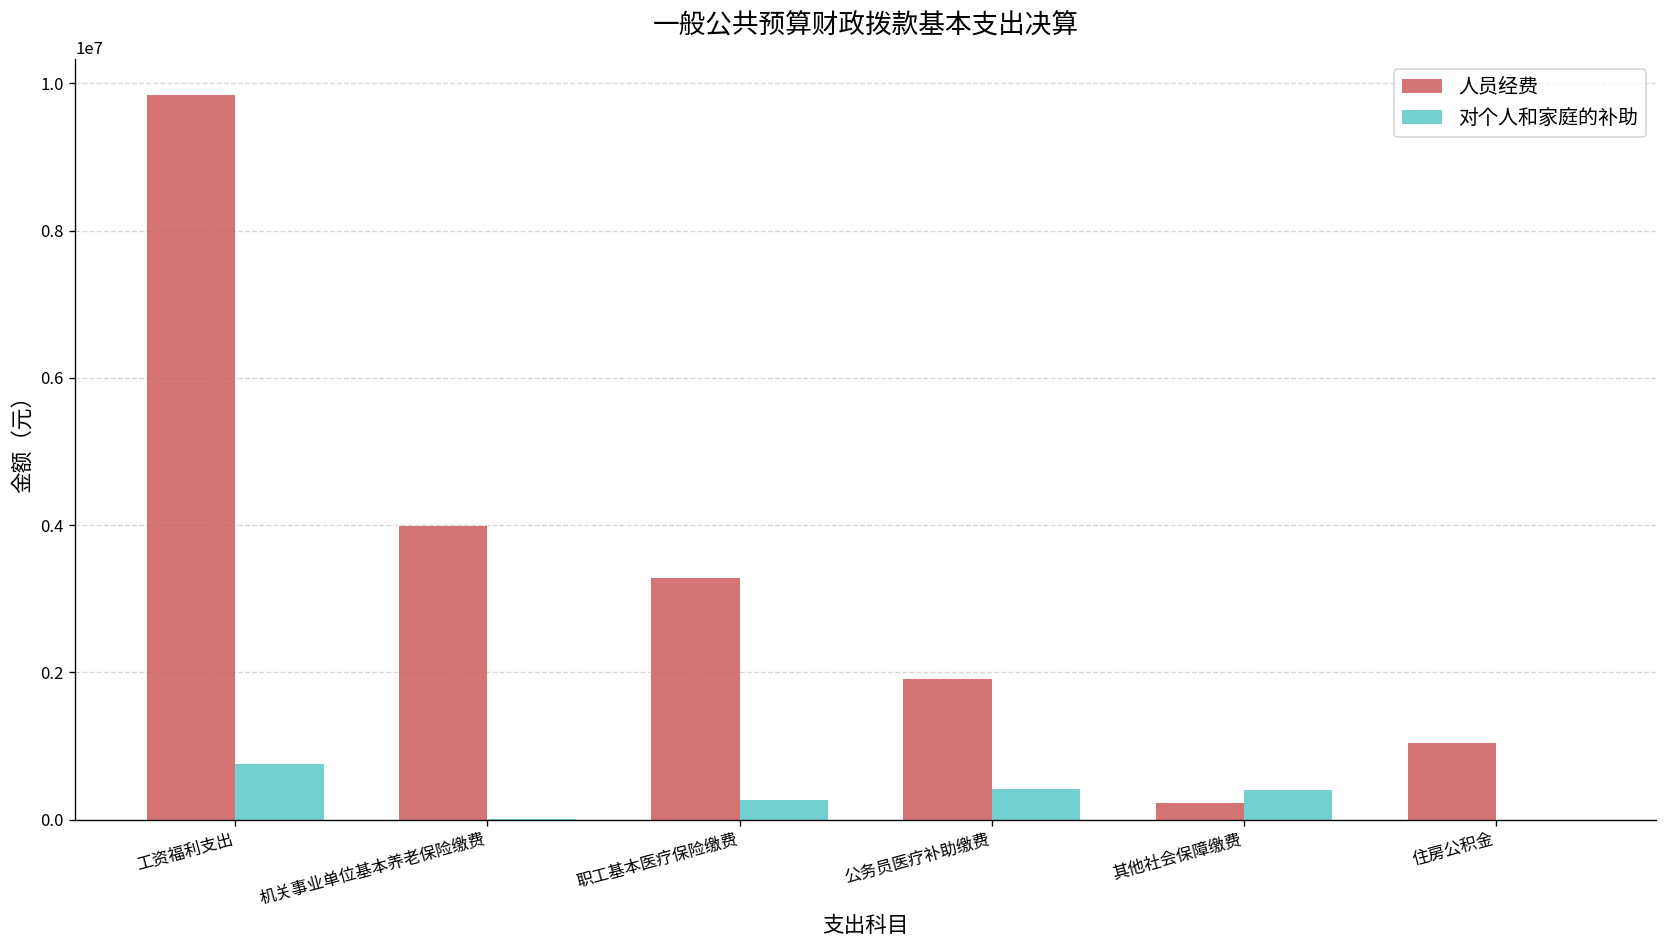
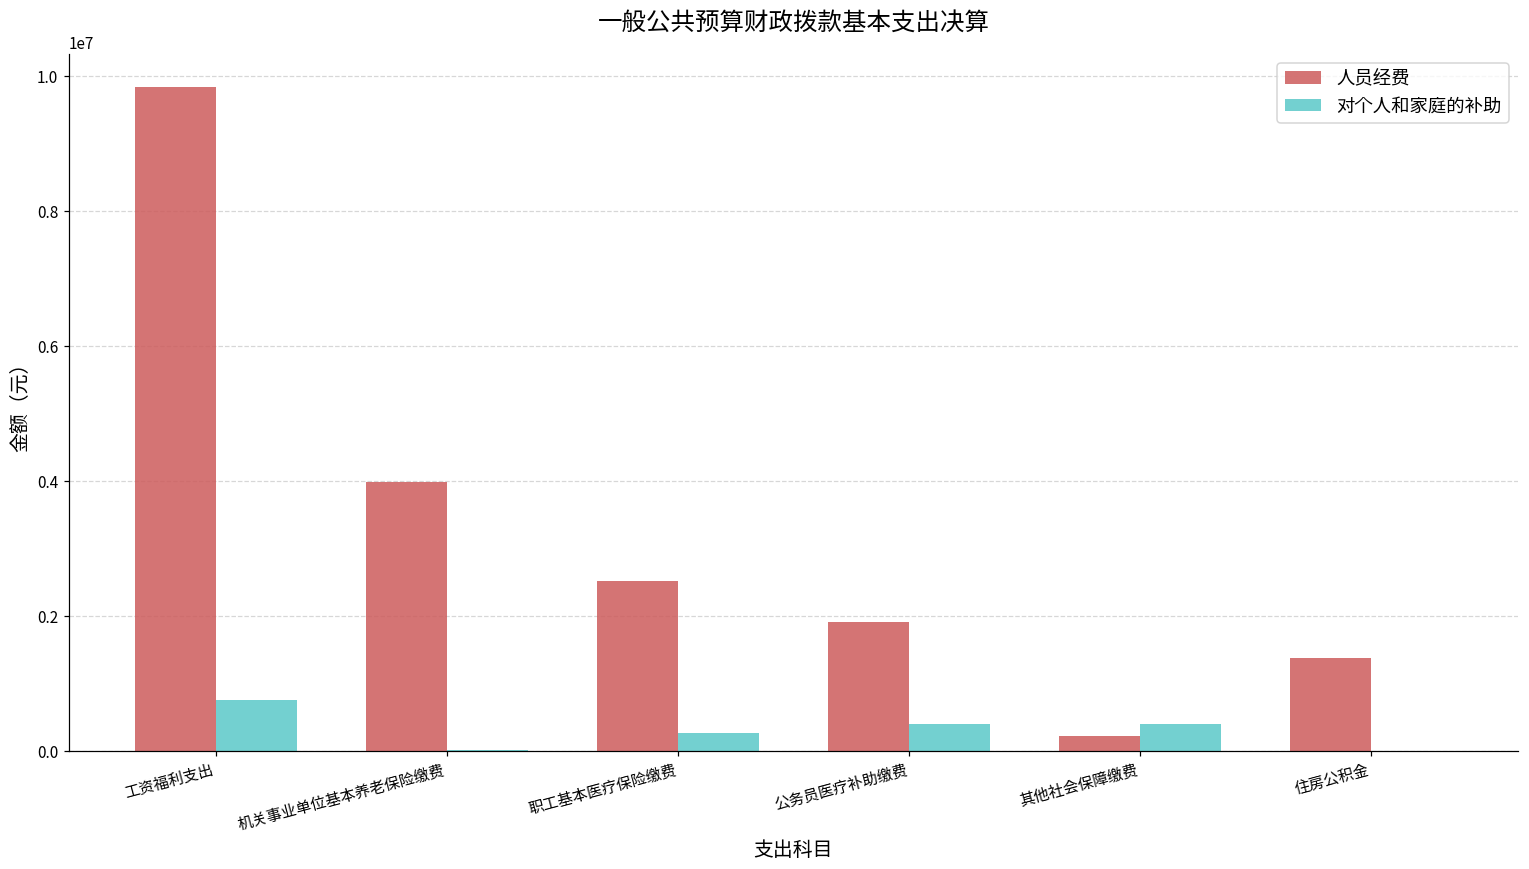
  {
    "人员经费": {
      "工资福利支出": 9800000,
      "机关事业单位基本养老保险缴费": 4000000,
-     "职工基本医疗保险缴费": 3300000,
+     "职工基本医疗保险缴费": 2500000,
      "公务员医疗补助缴费": 1900000,
      "其他社会保障缴费": 200000,
-     "住房公积金": 1000000
+     "住房公积金": 1400000
    },
    "对个人和家庭的补助": {
      "工资福利支出": 800000,
      "职工基本医疗保险缴费": 300000,
      "公务员医疗补助缴费": 400000,
      "其他社会保障缴费": 400000,
      "住房公积金": 0
    }
  }
